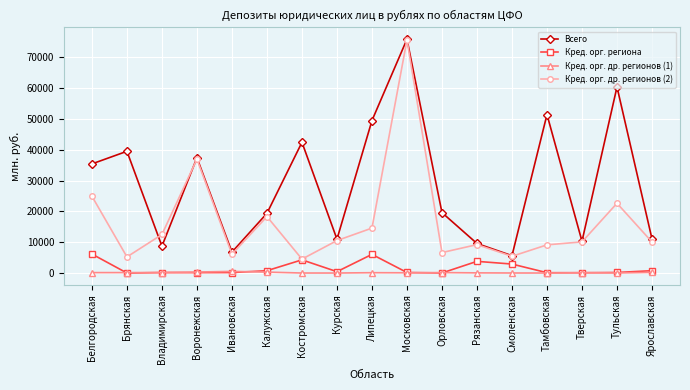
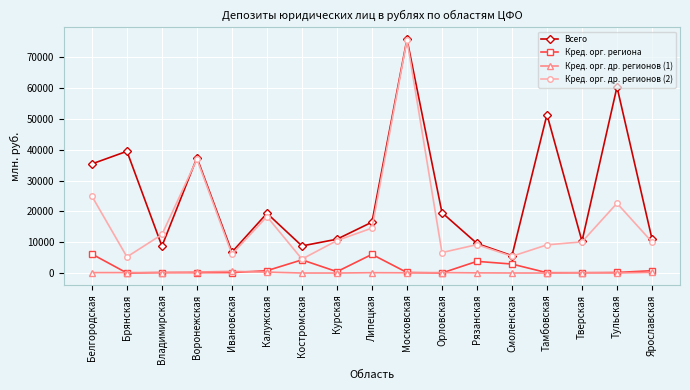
  {
    "Всего": {
      "Белгородская": 35000,
      "Брянская": 39000,
      "Владимирская": 9000,
      "Калужская": 19000,
-     "Костромская": 42000,
-     "Липецкая": 49000,
+     "Костромская": 9000,
+     "Липецкая": 17000,
      "Орловская": 20000,
      "Тамбовская": 51000,
      "Ярославская": 11000
    },
    "Кред. орг. региона": {
      "Белгородская": 6000,
      "Липецкая": 6000,
      "Рязанская": 4000,
      "Смоленская": 3000
    }
  }
